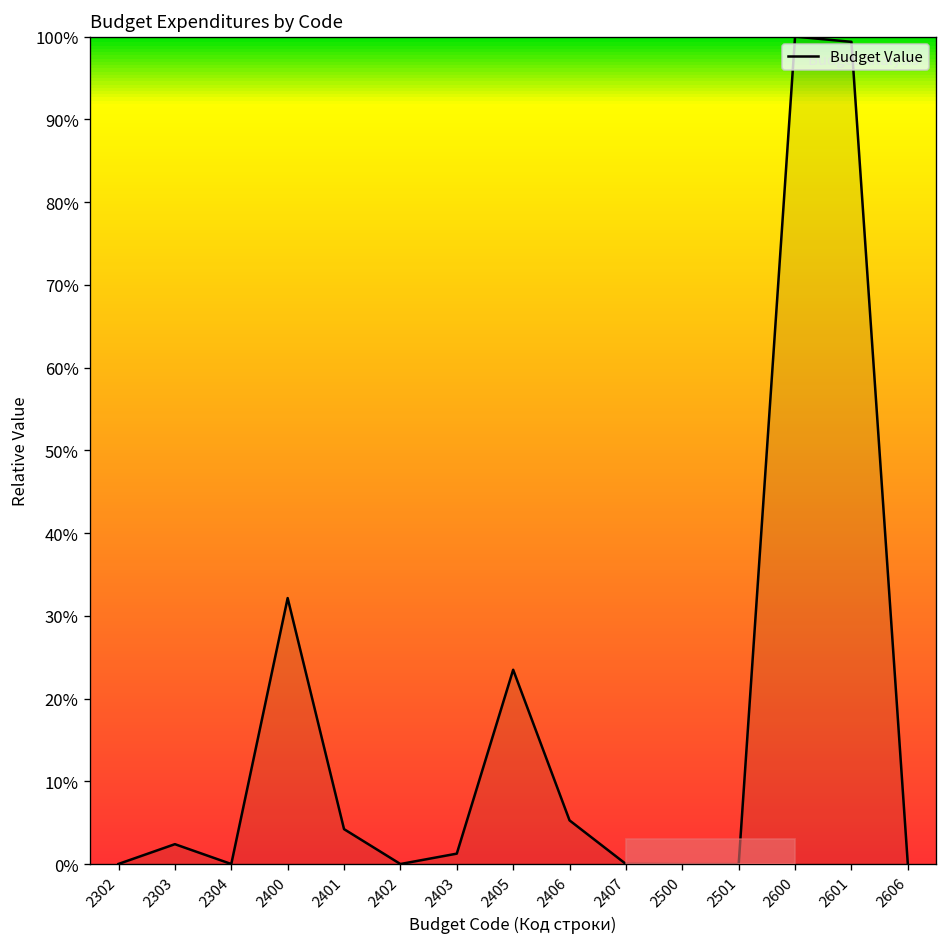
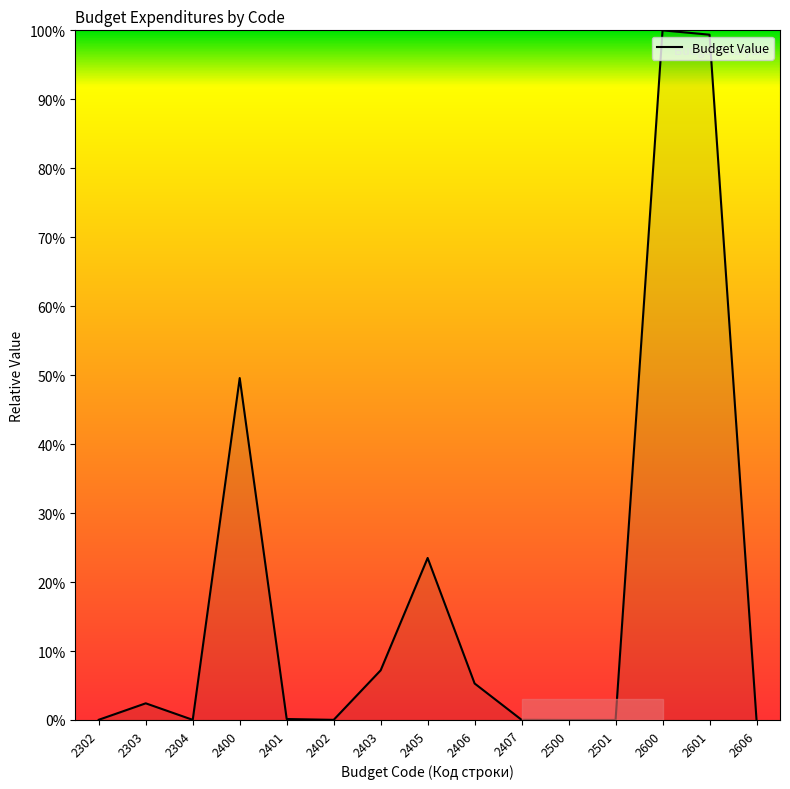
  {
    "2302": "0%",
    "2303": "2%",
    "2304": "0%",
-   "2400": "32%",
-   "2401": "4%",
+   "2400": "50%",
+   "2401": "0%",
    "2402": "0%",
-   "2403": "1%",
+   "2403": "7%",
    "2405": "23%",
    "2406": "5%",
    "2600": "100%",
    "2601": "99%",
    "2606": "0%"
  }
